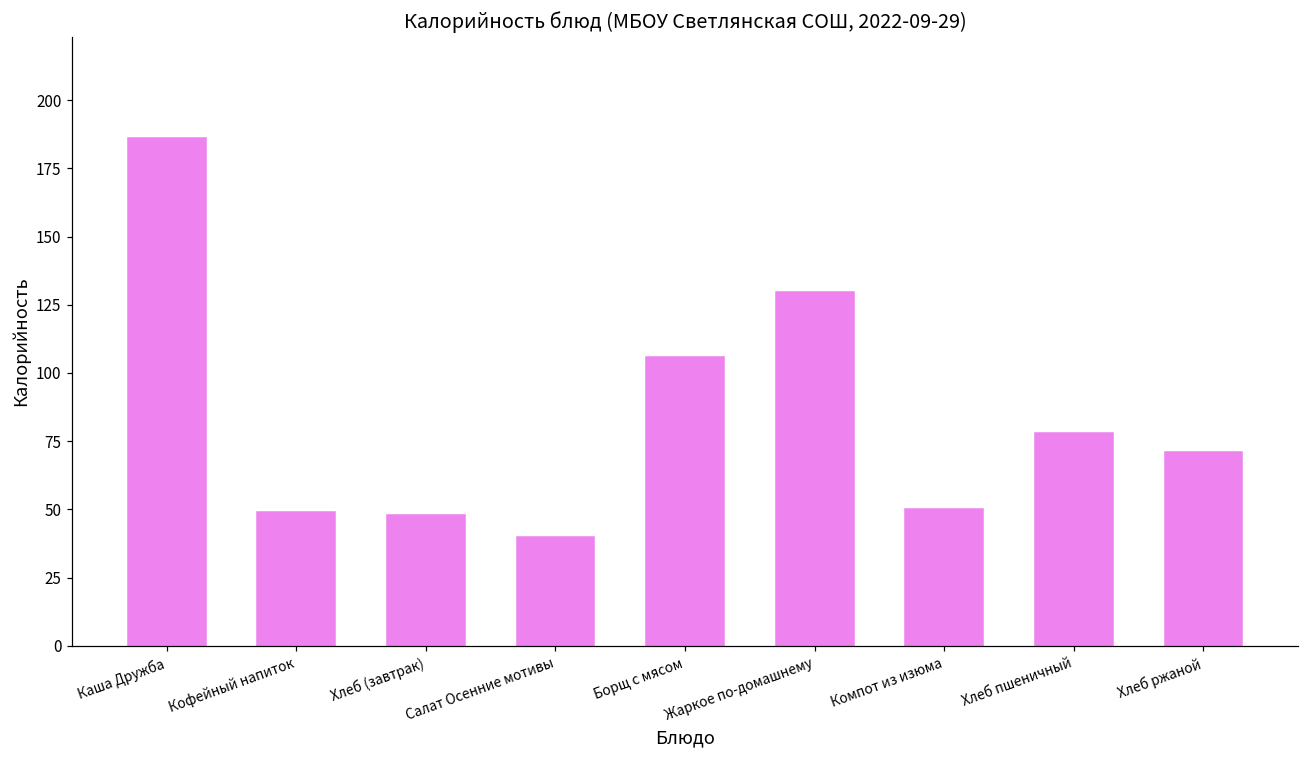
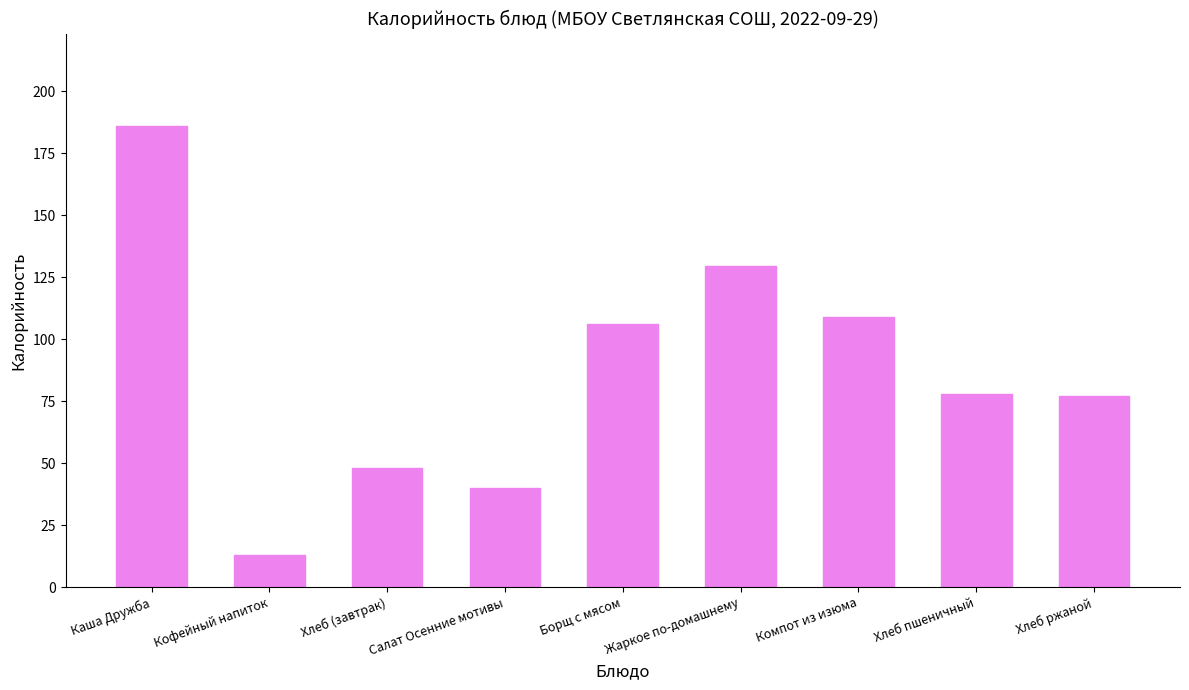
  {
    "Каша Дружба": 186,
-   "Кофейный напиток": 49,
+   "Кофейный напиток": 13,
    "Хлеб (завтрак)": 48,
    "Салат Осенние мотивы": 40,
    "Борщ с мясом": 106,
    "Жаркое по-домашнему": 130,
-   "Компот из изюма": 50,
+   "Компот из изюма": 109,
    "Хлеб пшеничный": 78,
-   "Хлеб ржаной": 71
+   "Хлеб ржаной": 77
  }
